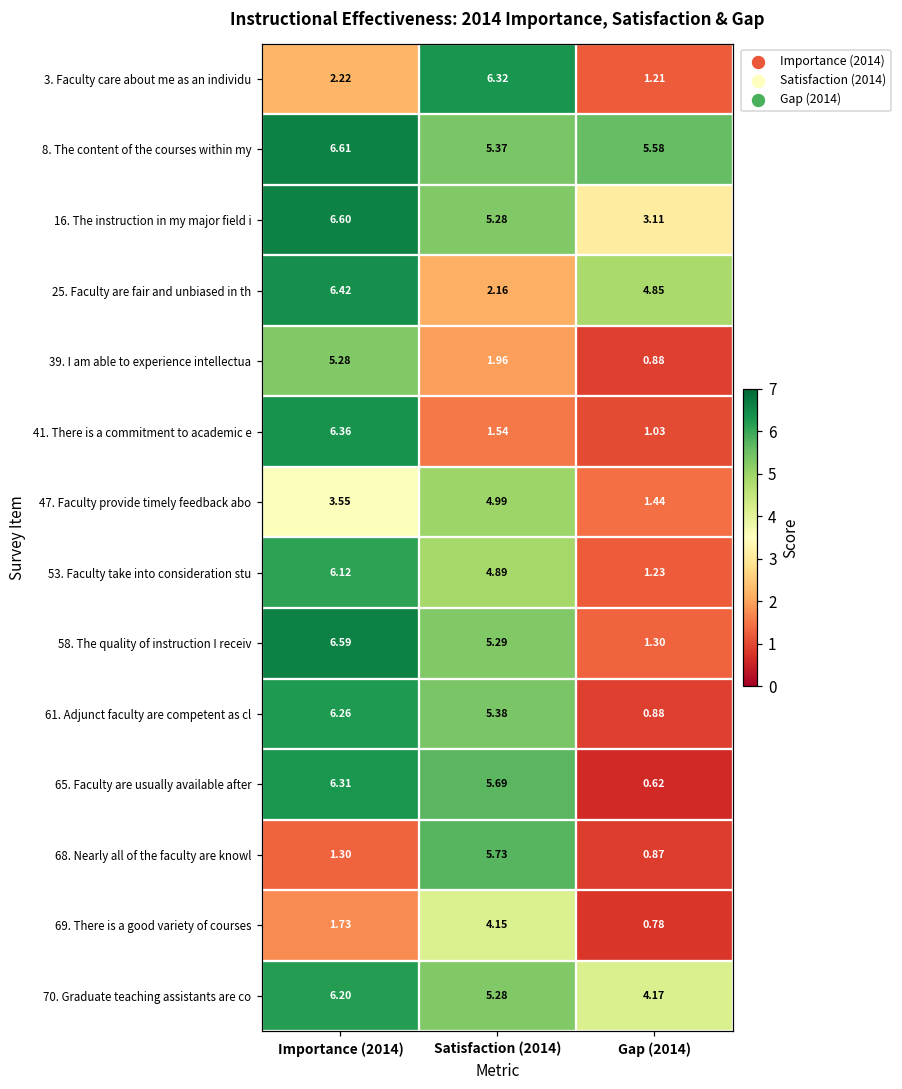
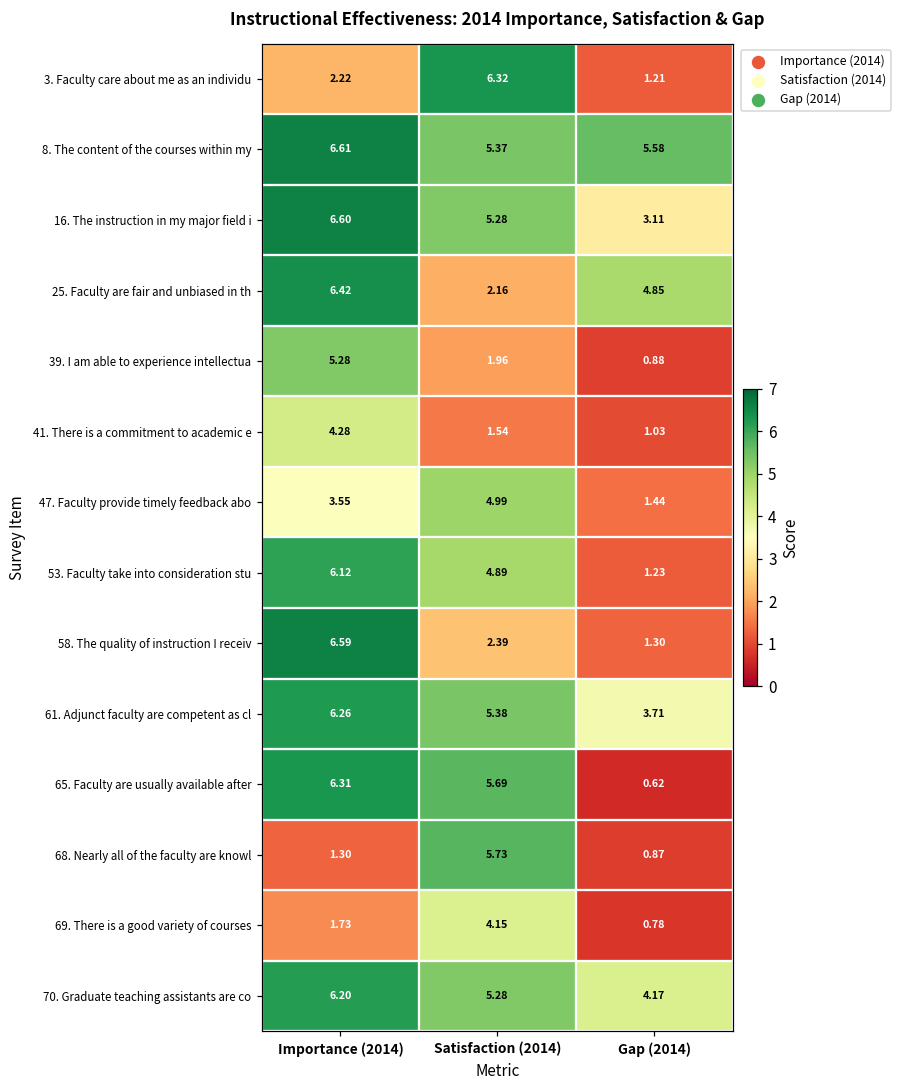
  {
    "3. Faculty care about me as an individu": {
      "Importance (2014)": 2.22,
      "Satisfaction (2014)": 6.32,
      "Gap (2014)": 1.21
    },
    "8. The content of the courses within my": {
      "Importance (2014)": 6.61,
      "Satisfaction (2014)": 5.37,
      "Gap (2014)": 5.58
    },
    "16. The instruction in my major field i": {
      "Importance (2014)": 6.60,
      "Satisfaction (2014)": 5.28,
      "Gap (2014)": 3.11
    },
    "25. Faculty are fair and unbiased in th": {
      "Importance (2014)": 6.42,
      "Satisfaction (2014)": 2.16,
      "Gap (2014)": 4.85
    },
    "39. I am able to experience intellectua": {
      "Importance (2014)": 5.28,
      "Satisfaction (2014)": 1.96,
      "Gap (2014)": 0.88
    },
    "41. There is a commitment to academic e": {
-     "Importance (2014)": 6.36,
+     "Importance (2014)": 4.28,
      "Satisfaction (2014)": 1.54,
      "Gap (2014)": 1.03
    },
    "47. Faculty provide timely feedback abo": {
      "Importance (2014)": 3.55,
      "Satisfaction (2014)": 4.99,
      "Gap (2014)": 1.44
    },
    "53. Faculty take into consideration stu": {
      "Importance (2014)": 6.12,
      "Satisfaction (2014)": 4.89,
      "Gap (2014)": 1.23
    },
    "58. The quality of instruction I receiv": {
      "Importance (2014)": 6.59,
-     "Satisfaction (2014)": 5.29,
+     "Satisfaction (2014)": 2.39,
      "Gap (2014)": 1.30
    },
    "61. Adjunct faculty are competent as cl": {
      "Importance (2014)": 6.26,
      "Satisfaction (2014)": 5.38,
-     "Gap (2014)": 0.88
+     "Gap (2014)": 3.71
    },
    "65. Faculty are usually available after": {
      "Importance (2014)": 6.31,
      "Satisfaction (2014)": 5.69,
      "Gap (2014)": 0.62
    },
    "68. Nearly all of the faculty are knowl": {
      "Importance (2014)": 1.30,
      "Satisfaction (2014)": 5.73,
      "Gap (2014)": 0.87
    },
    "69. There is a good variety of courses": {
      "Importance (2014)": 1.73,
      "Satisfaction (2014)": 4.15,
      "Gap (2014)": 0.78
    },
    "70. Graduate teaching assistants are co": {
      "Importance (2014)": 6.20,
      "Satisfaction (2014)": 5.28,
      "Gap (2014)": 4.17
    }
  }
